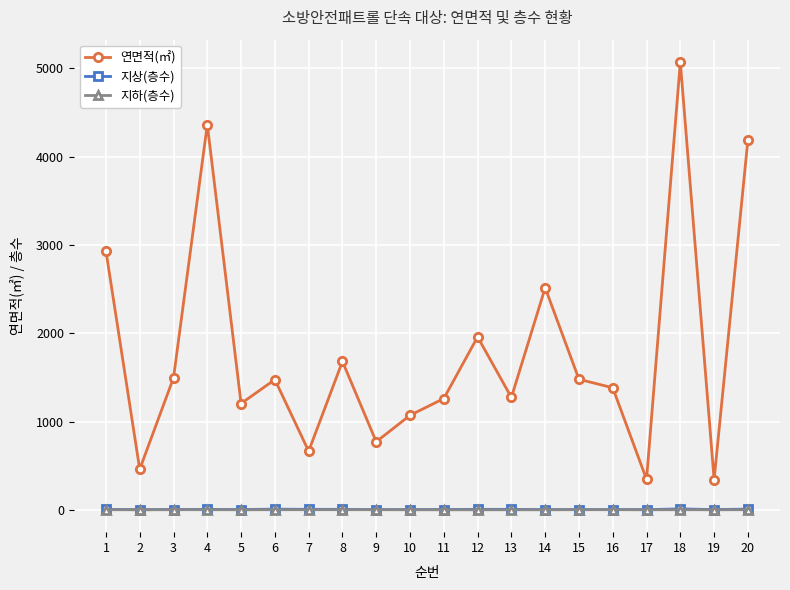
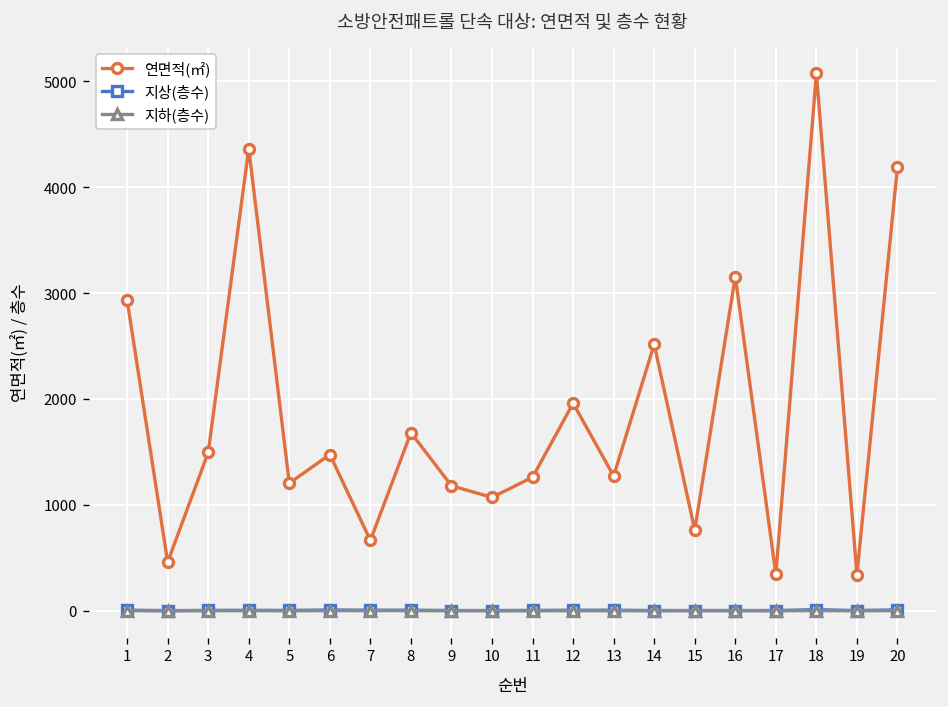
  {
    "연면적(㎡)": {
      "1": 2900,
      "2": 500,
      "3": 1500,
      "4": 4400,
      "5": 1200,
      "6": 1500,
      "7": 700,
      "8": 1700,
-     "9": 800,
+     "9": 1200,
      "10": 1100,
      "11": 1300,
      "12": 2000,
      "13": 1300,
      "14": 2500,
-     "15": 1500,
-     "16": 1400,
+     "15": 800,
+     "16": 3200,
      "17": 300,
      "18": 5100,
      "19": 300,
      "20": 4200
    }
  }
